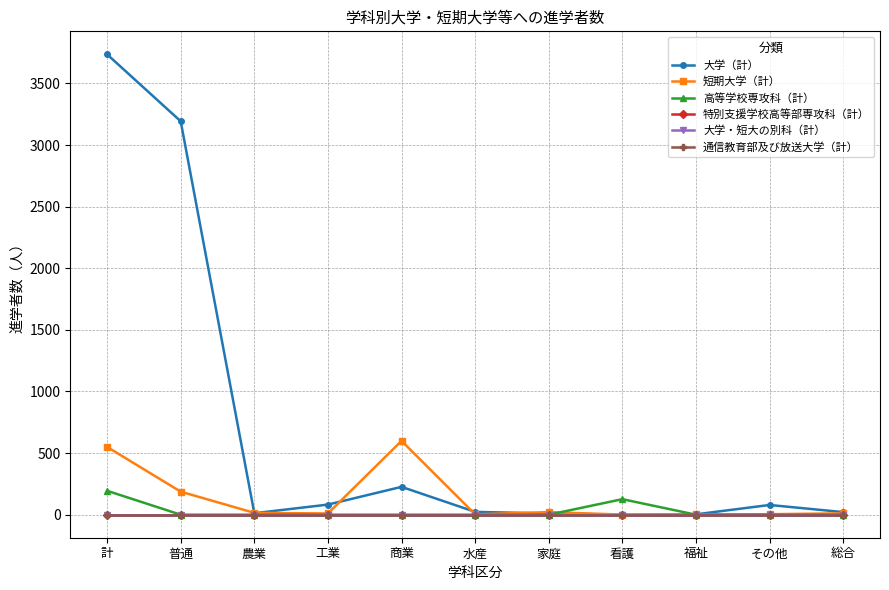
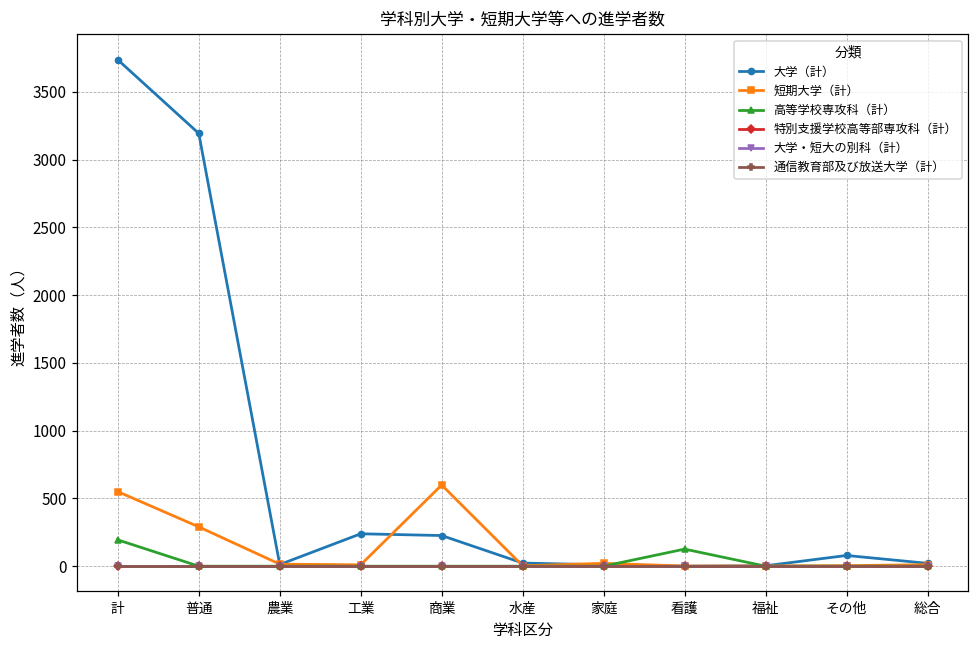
  {
    "大学（計）": {
      "計": 3740,
      "普通": 3190,
-     "工業": 80,
+     "工業": 240,
      "商業": 230,
      "その他": 80
    },
    "短期大学（計）": {
      "計": 550,
-     "普通": 190,
+     "普通": 290,
      "商業": 600
    },
    "高等学校専攻科（計）": {
      "計": 190,
      "看護": 130
    },
    "通信教育部及び放送大学（計）": {
      "計": 0
    }
  }
